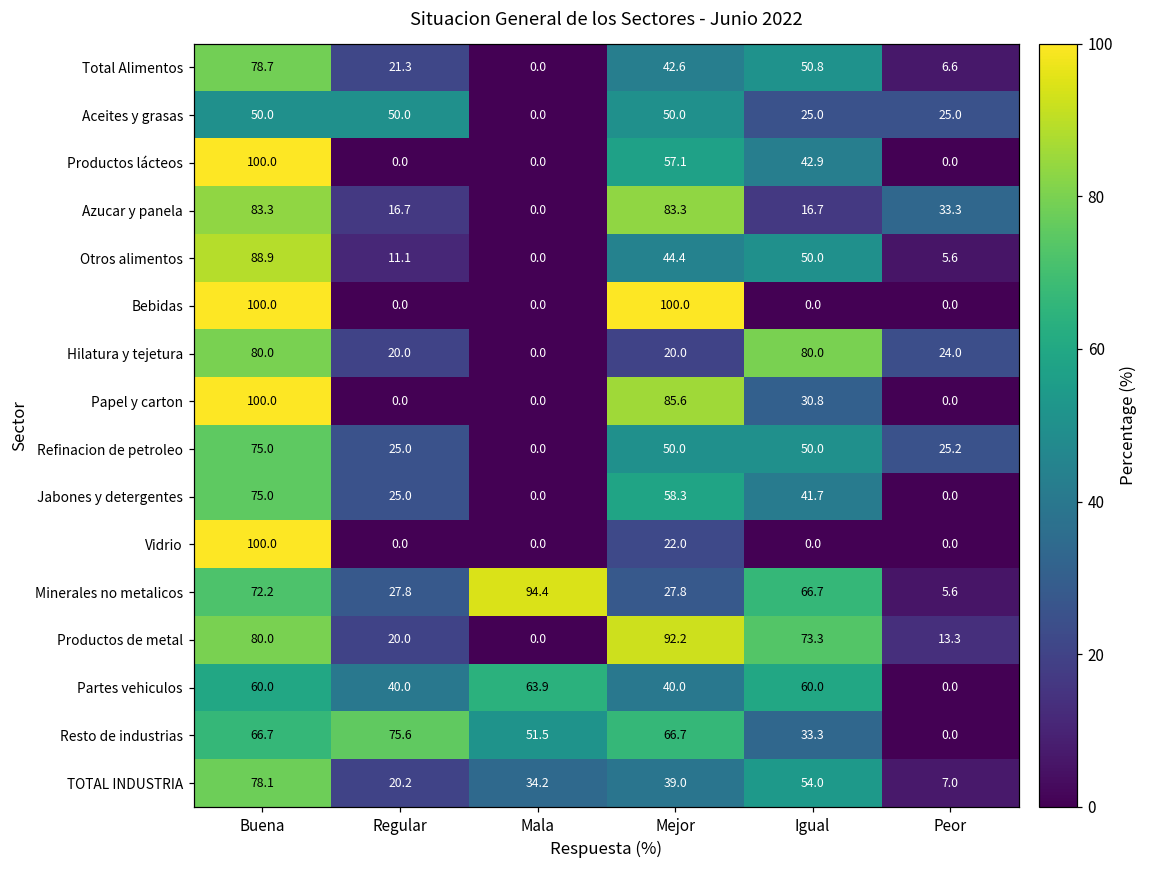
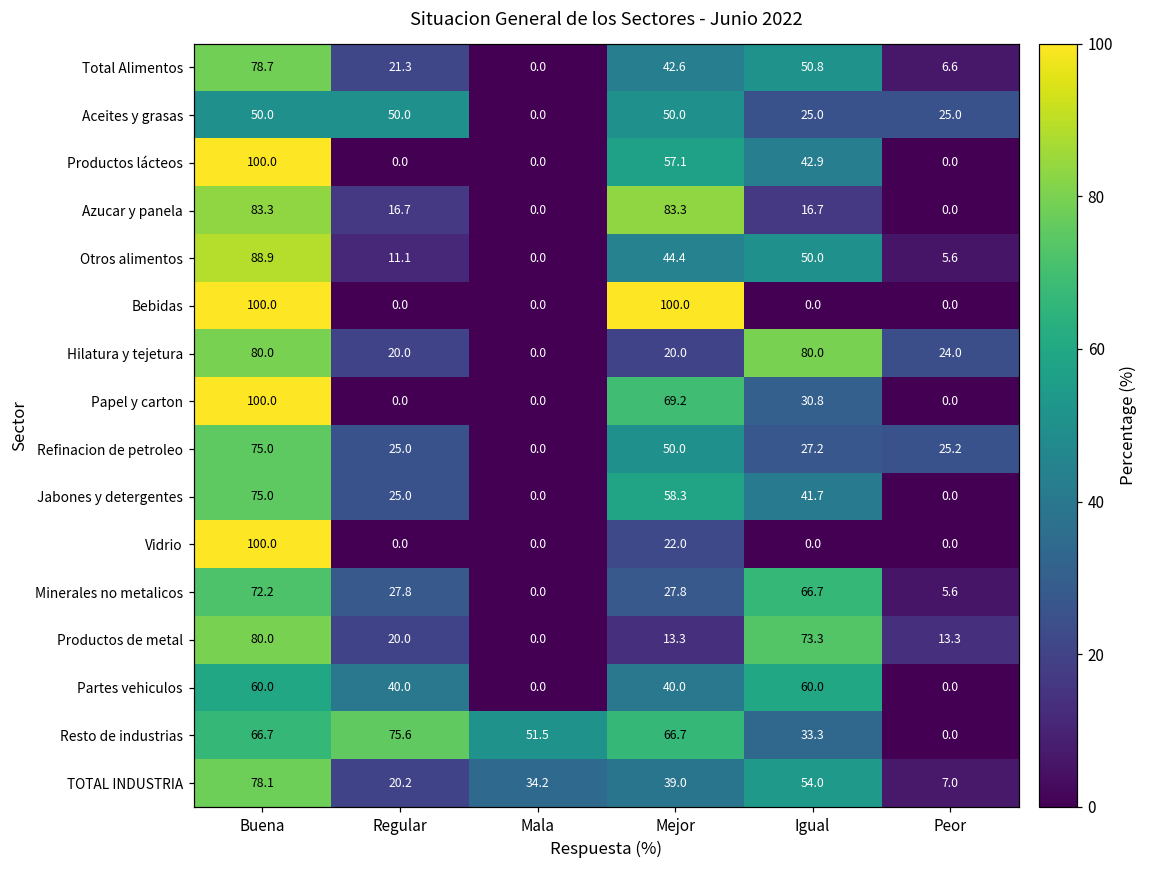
  {
    "Total Alimentos": {
      "Buena": 78.7,
      "Regular": 21.3,
      "Mala": 0.0,
      "Mejor": 42.6,
      "Igual": 50.8,
      "Peor": 6.6
    },
    "Aceites y grasas": {
      "Buena": 50.0,
      "Regular": 50.0,
      "Mala": 0.0,
      "Mejor": 50.0,
      "Igual": 25.0,
      "Peor": 25.0
    },
    "Productos lácteos": {
      "Buena": 100.0,
      "Regular": 0.0,
      "Mala": 0.0,
      "Mejor": 57.1,
      "Igual": 42.9,
      "Peor": 0.0
    },
    "Azucar y panela": {
      "Buena": 83.3,
      "Regular": 16.7,
      "Mala": 0.0,
      "Mejor": 83.3,
      "Igual": 16.7,
-     "Peor": 33.3
+     "Peor": 0.0
    },
    "Otros alimentos": {
      "Buena": 88.9,
      "Regular": 11.1,
      "Mala": 0.0,
      "Mejor": 44.4,
      "Igual": 50.0,
      "Peor": 5.6
    },
    "Bebidas": {
      "Buena": 100.0,
      "Regular": 0.0,
      "Mala": 0.0,
      "Mejor": 100.0,
      "Igual": 0.0,
      "Peor": 0.0
    },
    "Hilatura y tejetura": {
      "Buena": 80.0,
      "Regular": 20.0,
      "Mala": 0.0,
      "Mejor": 20.0,
      "Igual": 80.0,
      "Peor": 24.0
    },
    "Papel y carton": {
      "Buena": 100.0,
      "Regular": 0.0,
      "Mala": 0.0,
-     "Mejor": 85.6,
+     "Mejor": 69.2,
      "Igual": 30.8,
      "Peor": 0.0
    },
    "Refinacion de petroleo": {
      "Buena": 75.0,
      "Regular": 25.0,
      "Mala": 0.0,
      "Mejor": 50.0,
-     "Igual": 50.0,
+     "Igual": 27.2,
      "Peor": 25.2
    },
    "Jabones y detergentes": {
      "Buena": 75.0,
      "Regular": 25.0,
      "Mala": 0.0,
      "Mejor": 58.3,
      "Igual": 41.7,
      "Peor": 0.0
    },
    "Vidrio": {
      "Buena": 100.0,
      "Regular": 0.0,
      "Mala": 0.0,
      "Mejor": 22.0,
      "Igual": 0.0,
      "Peor": 0.0
    },
    "Minerales no metalicos": {
      "Buena": 72.2,
      "Regular": 27.8,
-     "Mala": 94.4,
+     "Mala": 0.0,
      "Mejor": 27.8,
      "Igual": 66.7,
      "Peor": 5.6
    },
    "Productos de metal": {
      "Buena": 80.0,
      "Regular": 20.0,
      "Mala": 0.0,
-     "Mejor": 92.2,
+     "Mejor": 13.3,
      "Igual": 73.3,
      "Peor": 13.3
    },
    "Partes vehiculos": {
      "Buena": 60.0,
      "Regular": 40.0,
-     "Mala": 63.9,
+     "Mala": 0.0,
      "Mejor": 40.0,
      "Igual": 60.0,
      "Peor": 0.0
    },
    "Resto de industrias": {
      "Buena": 66.7,
      "Regular": 75.6,
      "Mala": 51.5,
      "Mejor": 66.7,
      "Igual": 33.3,
      "Peor": 0.0
    },
    "TOTAL INDUSTRIA": {
      "Buena": 78.1,
      "Regular": 20.2,
      "Mala": 34.2,
      "Mejor": 39.0,
      "Igual": 54.0,
      "Peor": 7.0
    }
  }
